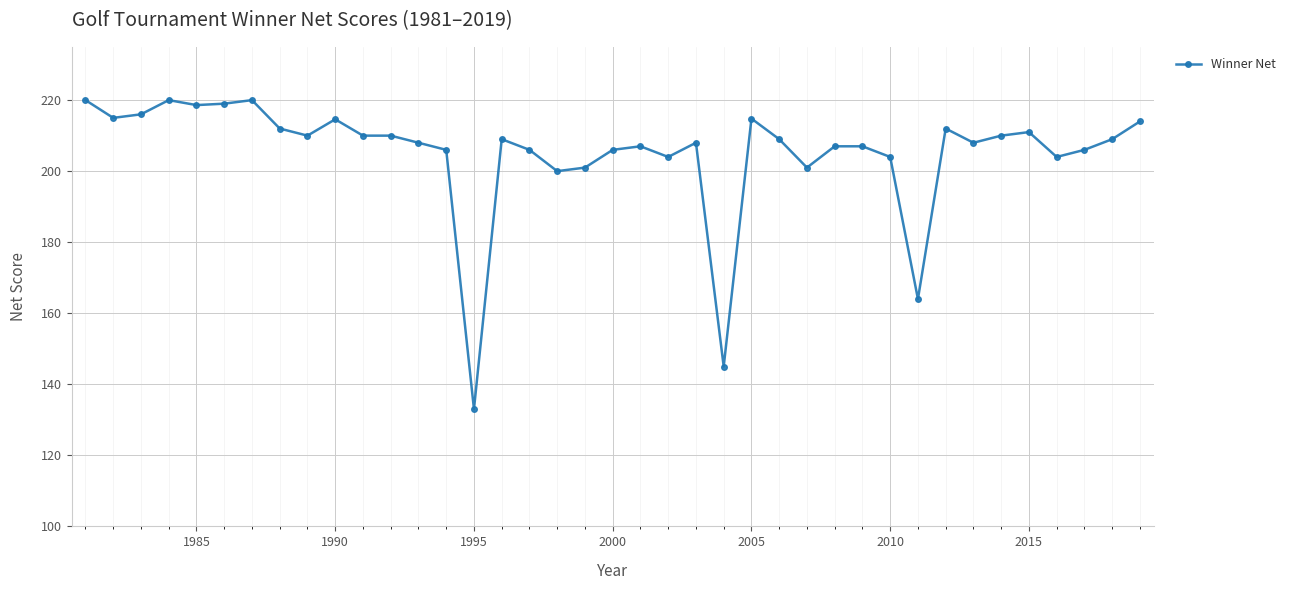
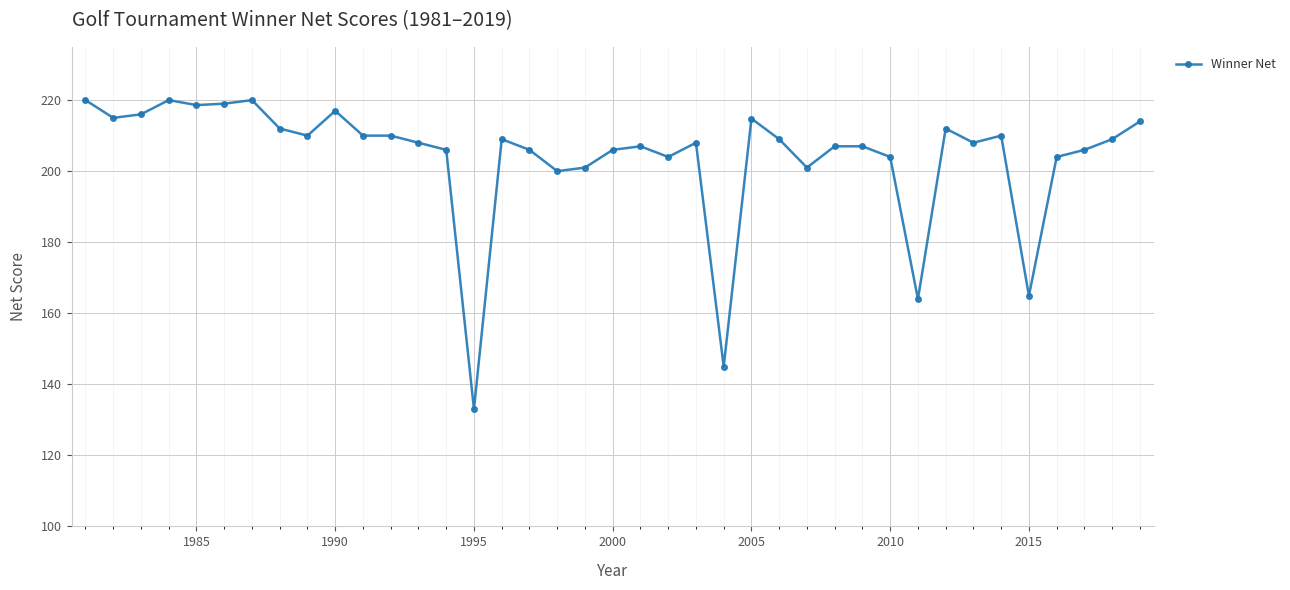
  {
    "1985": 219,
-   "1990": 215,
+   "1990": 217,
    "1995": 133,
    "2000": 206,
    "2005": 215,
    "2010": 204,
-   "2015": 211
+   "2015": 165
  }
